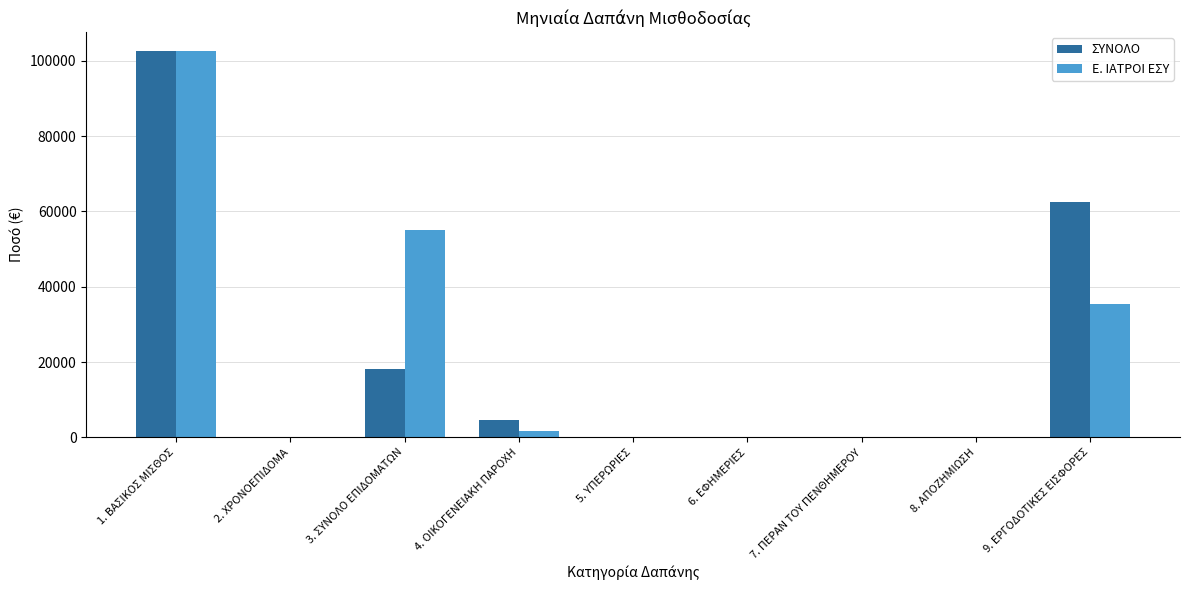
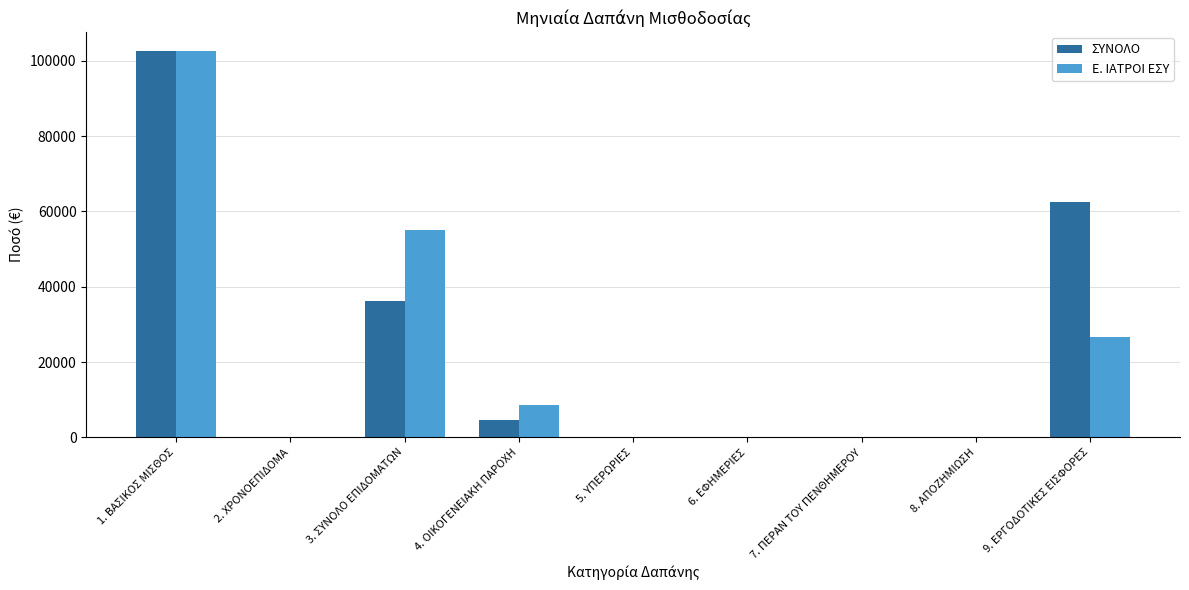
  {
    "ΣΥΝΟΛΟ": {
      "1. ΒΑΣΙΚΟΣ ΜΙΣΘΟΣ": 102000,
      "2. ΧΡΟΝΟΕΠΙΔΟΜΑ": 0,
-     "3. ΣΥΝΟΛΟ ΕΠΙΔΟΜΑΤΩΝ": 18000,
+     "3. ΣΥΝΟΛΟ ΕΠΙΔΟΜΑΤΩΝ": 36000,
      "4. ΟΙΚΟΓΕΝΕΙΑΚΗ ΠΑΡΟΧΗ": 5000,
      "5. ΥΠΕΡΩΡΙΕΣ": 0,
      "6. ΕΦΗΜΕΡΙΕΣ": 0,
      "7. ΠΕΡΑΝ ΤΟΥ ΠΕΝΘΗΜΕΡΟΥ": 0,
      "8. ΑΠΟΖΗΜΙΩΣΗ": 0,
      "9. ΕΡΓΟΔΟΤΙΚΕΣ ΕΙΣΦΟΡΕΣ": 62000
    },
    "Ε. ΙΑΤΡΟΙ ΕΣΥ": {
      "1. ΒΑΣΙΚΟΣ ΜΙΣΘΟΣ": 102000,
      "2. ΧΡΟΝΟΕΠΙΔΟΜΑ": 0,
      "3. ΣΥΝΟΛΟ ΕΠΙΔΟΜΑΤΩΝ": 55000,
-     "4. ΟΙΚΟΓΕΝΕΙΑΚΗ ΠΑΡΟΧΗ": 2000,
+     "4. ΟΙΚΟΓΕΝΕΙΑΚΗ ΠΑΡΟΧΗ": 8000,
      "5. ΥΠΕΡΩΡΙΕΣ": 0,
      "6. ΕΦΗΜΕΡΙΕΣ": 0,
      "7. ΠΕΡΑΝ ΤΟΥ ΠΕΝΘΗΜΕΡΟΥ": 0,
      "8. ΑΠΟΖΗΜΙΩΣΗ": 0,
-     "9. ΕΡΓΟΔΟΤΙΚΕΣ ΕΙΣΦΟΡΕΣ": 35000
+     "9. ΕΡΓΟΔΟΤΙΚΕΣ ΕΙΣΦΟΡΕΣ": 27000
    }
  }
